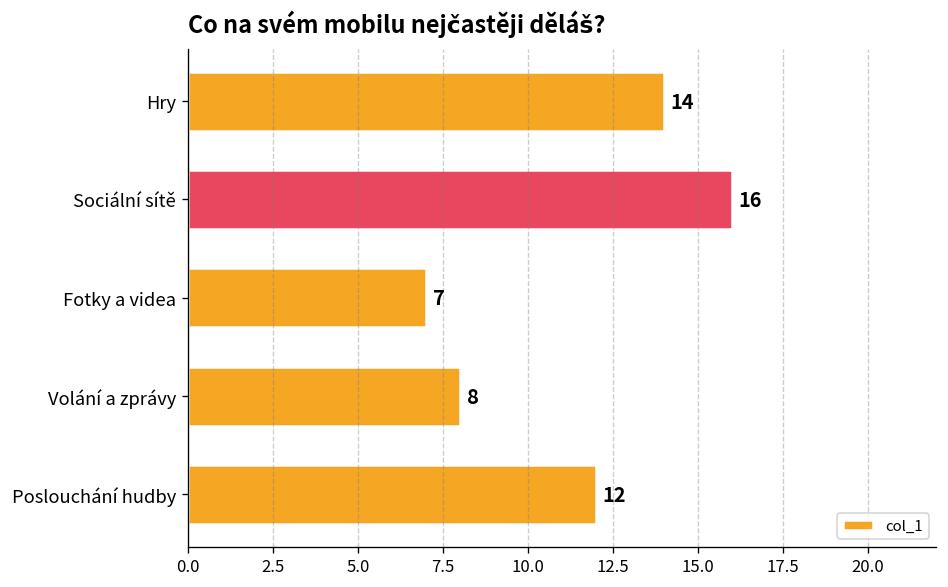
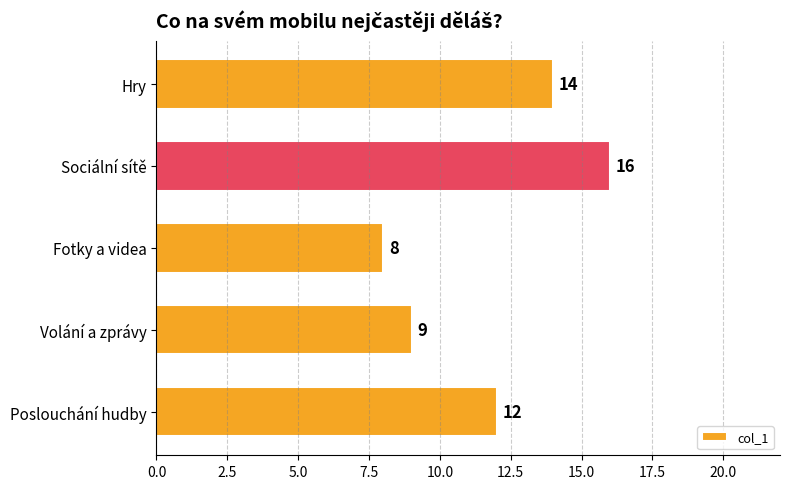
  {
    "Hry": 14,
    "Sociální sítě": 16,
-   "Fotky a videa": 7,
-   "Volání a zprávy": 8,
+   "Fotky a videa": 8,
+   "Volání a zprávy": 9,
    "Poslouchání hudby": 12
  }
